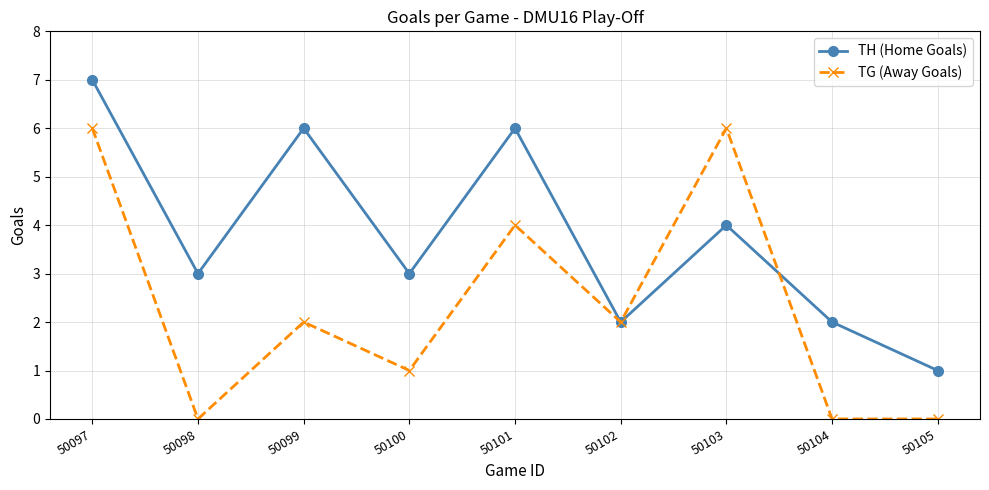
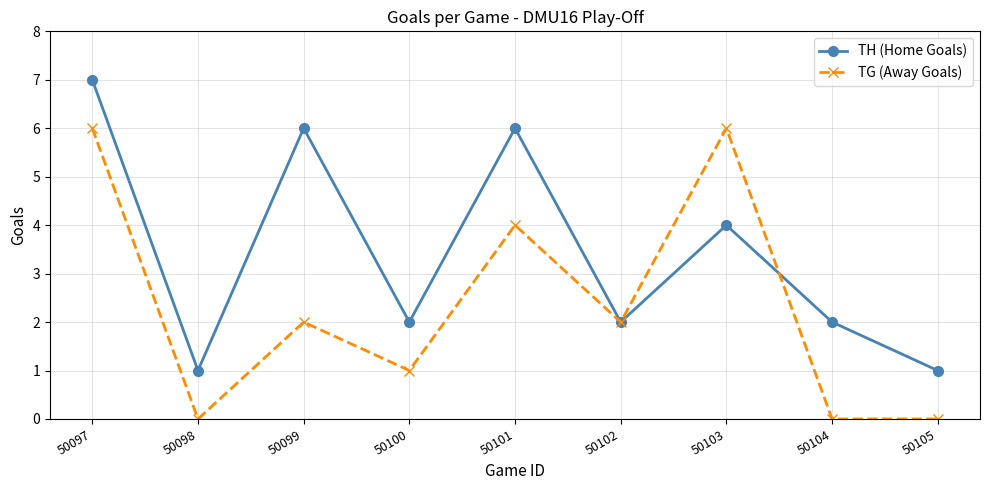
  {
    "TH (Home Goals)": {
      "50097": 7,
-     "50098": 3,
+     "50098": 1,
      "50099": 6,
-     "50100": 3,
+     "50100": 2,
      "50101": 6,
      "50103": 4,
      "50104": 2,
      "50105": 1
    },
    "TG (Away Goals)": {
      "50097": 6,
      "50098": 0,
      "50099": 2,
      "50100": 1,
      "50101": 4,
      "50103": 6,
      "50104": 0,
      "50105": 0
    }
  }
